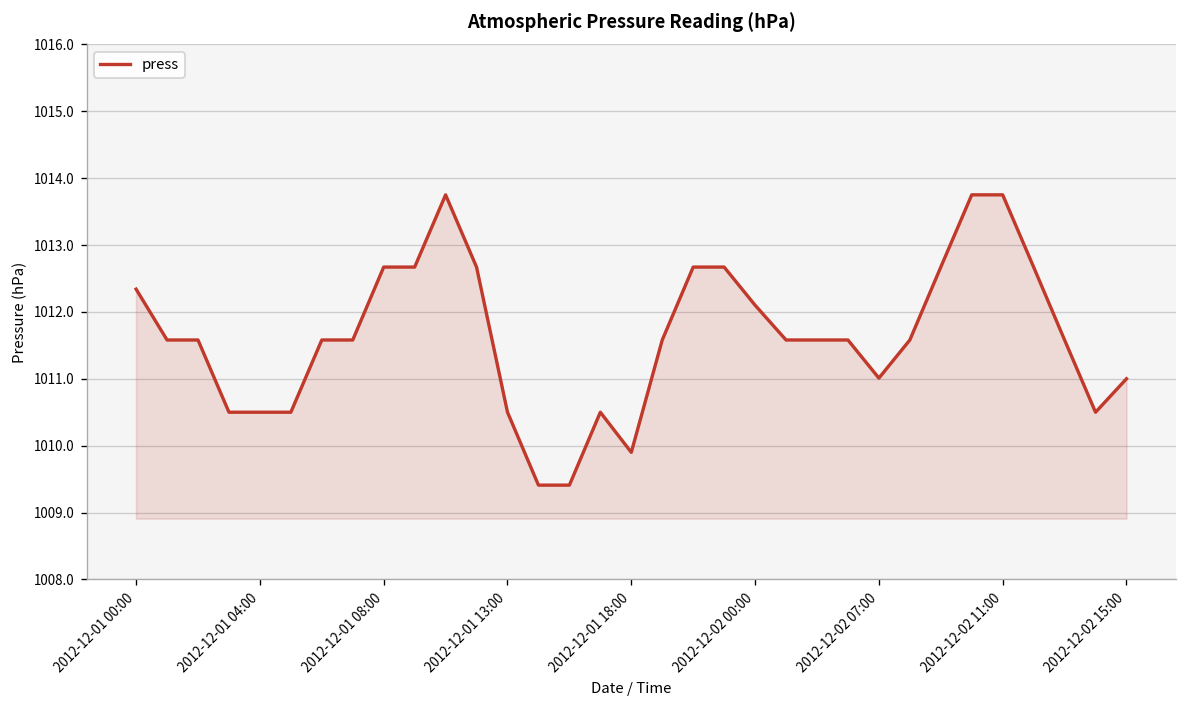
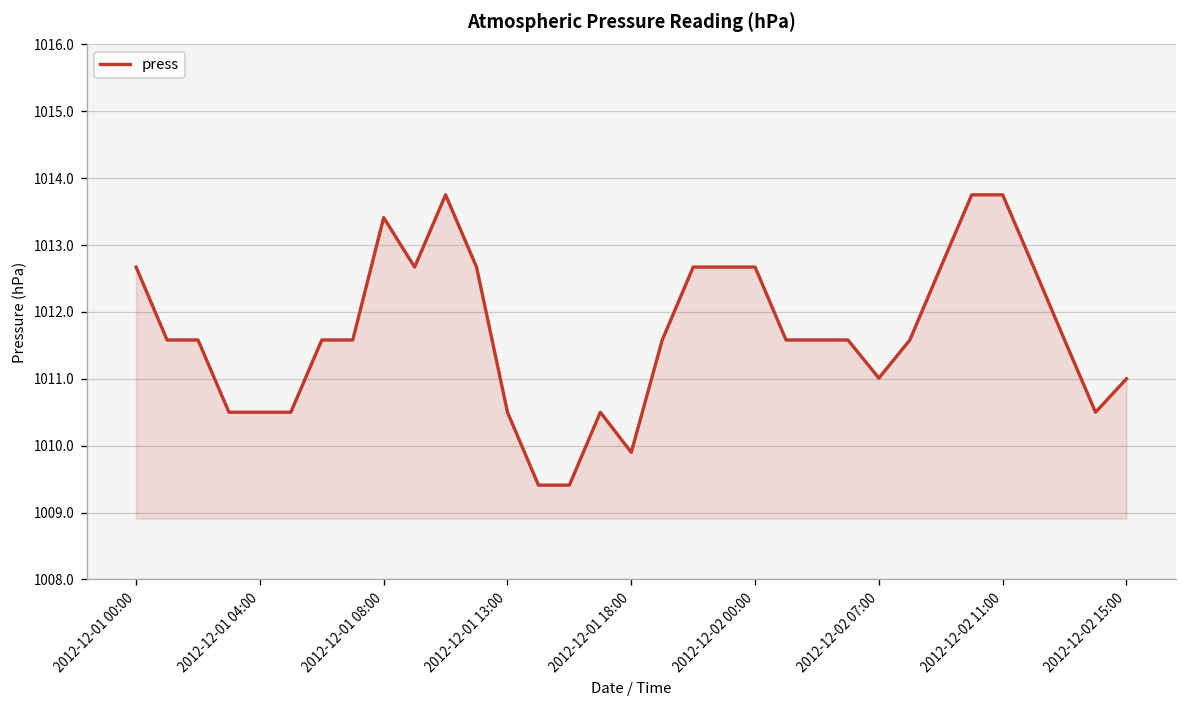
  {
-   "2012-12-01 00:00": 1012.3,
+   "2012-12-01 00:00": 1012.7,
    "2012-12-01 04:00": 1010.5,
-   "2012-12-01 08:00": 1012.7,
+   "2012-12-01 08:00": 1013.4,
    "2012-12-01 13:00": 1010.5,
    "2012-12-01 18:00": 1009.9,
-   "2012-12-02 00:00": 1012.1,
+   "2012-12-02 00:00": 1012.7,
    "2012-12-02 07:00": 1011.0,
    "2012-12-02 11:00": 1013.8,
    "2012-12-02 15:00": 1011.0
  }
